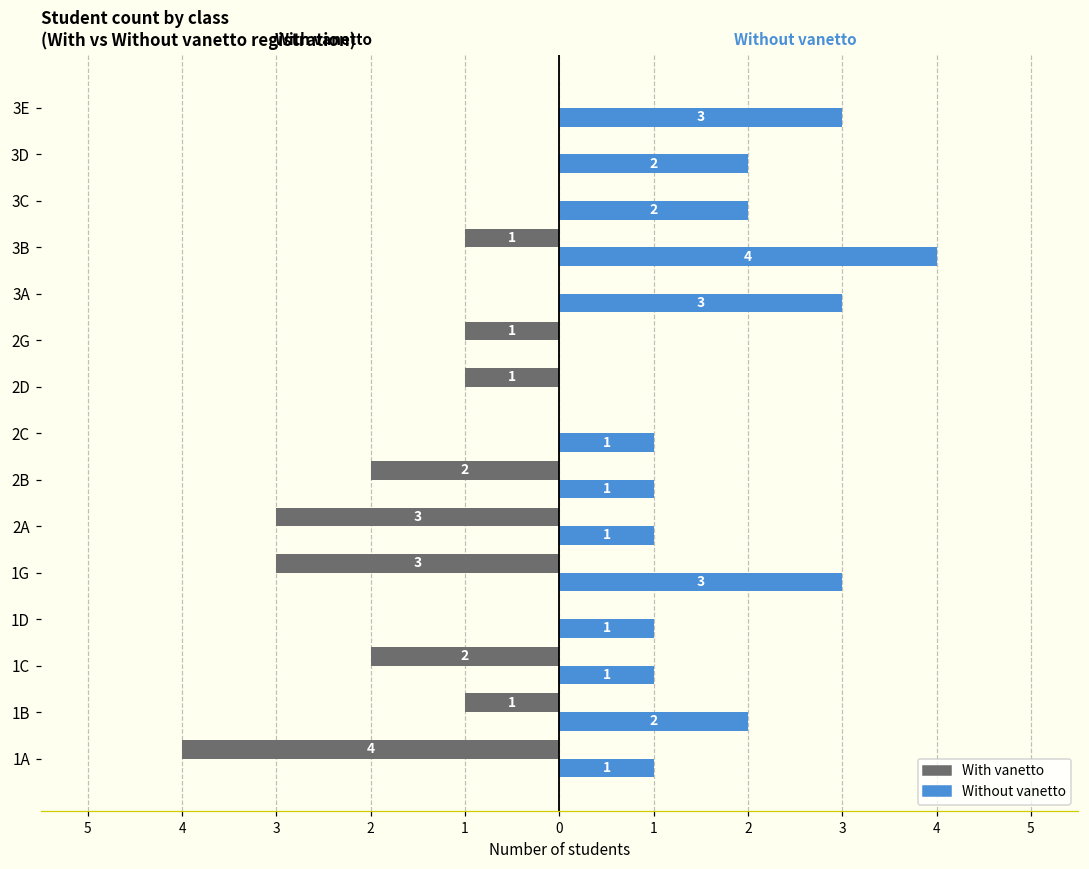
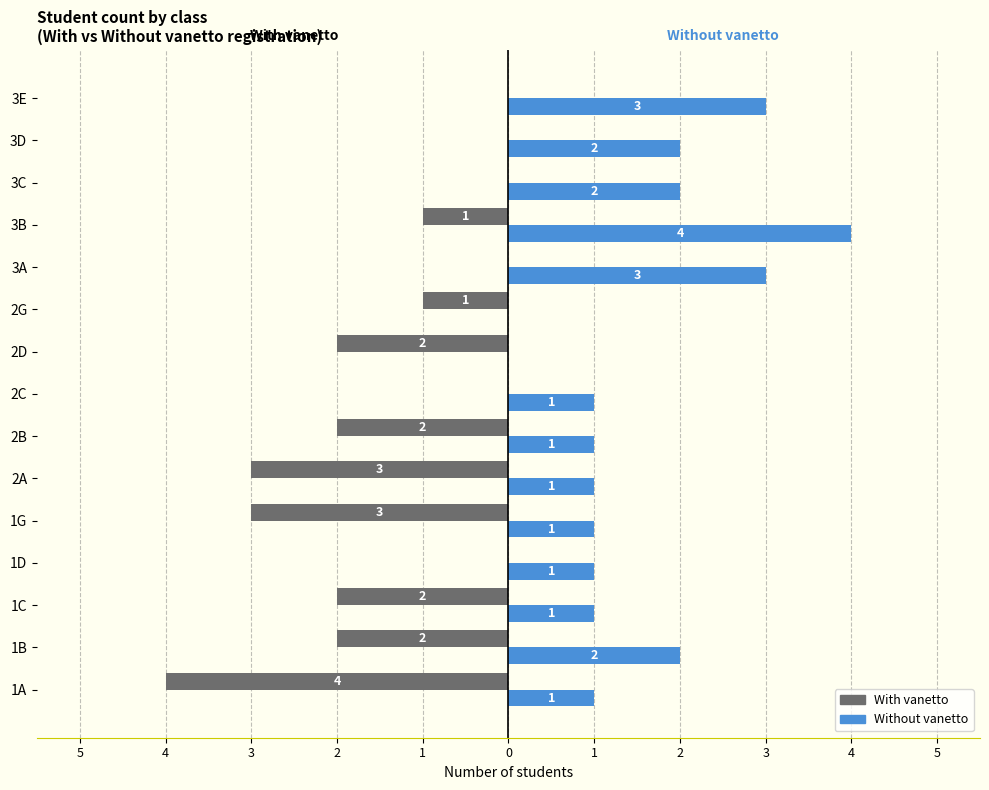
  {
    "With vanetto": {
-     "2D": 1,
-     "1B": 1
+     "2D": 2,
+     "1B": 2
    },
    "Without vanetto": {
      "3E": 3,
      "3D": 2,
      "3C": 2,
      "3B": 4,
      "3A": 3,
      "2C": 1,
      "2B": 1,
      "2A": 1,
-     "1G": 3,
+     "1G": 1,
      "1D": 1,
      "1C": 1,
      "1B": 2,
      "1A": 1
    }
  }
